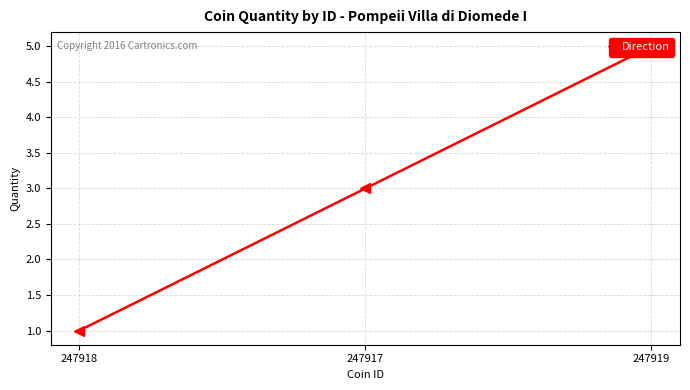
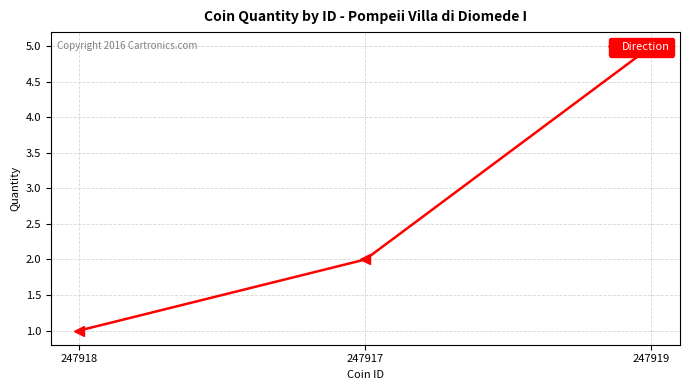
  {
    "247918": 1,
-   "247917": 3
+   "247917": 2
  }
